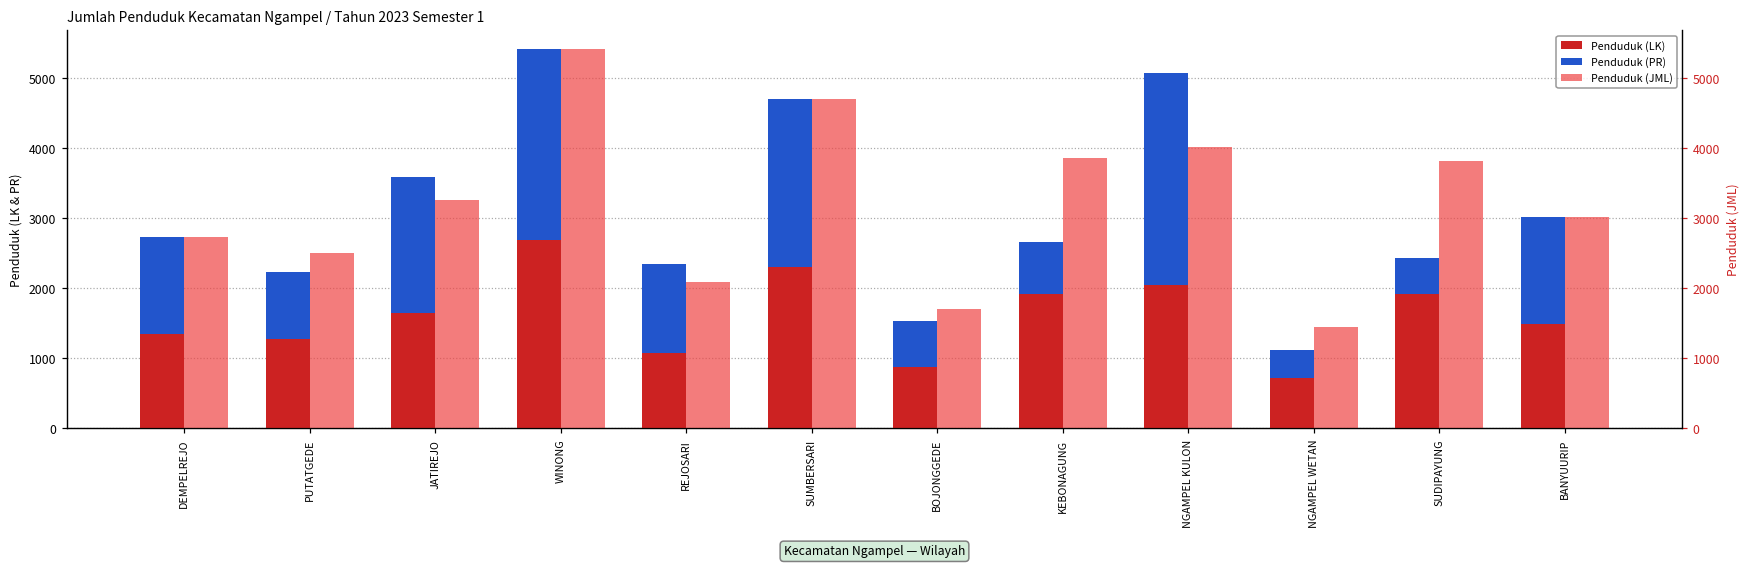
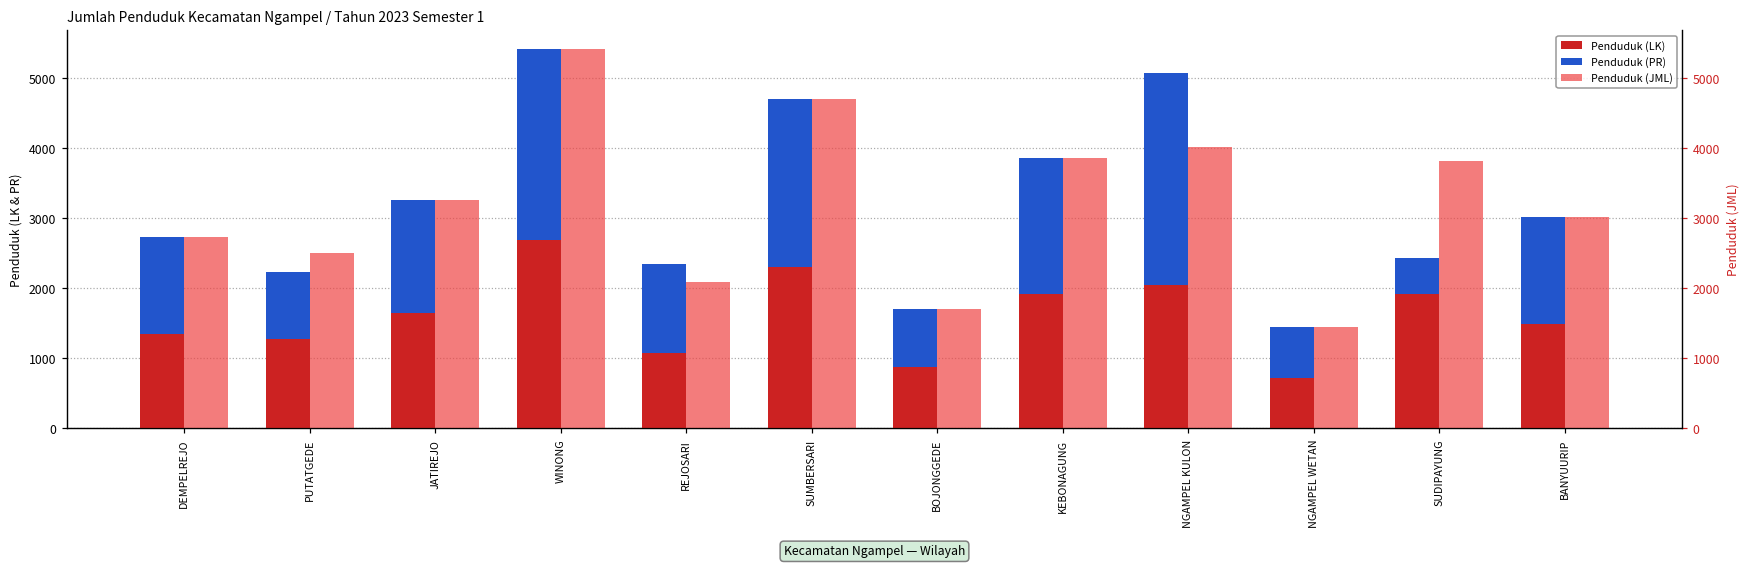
  {
    "Penduduk (PR)": {
      "DEMPELREJO": 1400,
      "PUTATGEDE": 1000,
-     "JATIREJO": 1900,
+     "JATIREJO": 1600,
      "WINONG": 2700,
      "REJOSARI": 1300,
      "SUMBERSARI": 2400,
-     "BOJONGGEDE": 700,
-     "KEBONAGUNG": 700,
+     "BOJONGGEDE": 800,
+     "KEBONAGUNG": 1900,
      "NGAMPEL KULON": 3000,
-     "NGAMPEL WETAN": 400,
+     "NGAMPEL WETAN": 700,
      "SUDIPAYUNG": 500,
      "BANYUURIP": 1500
    }
  }
